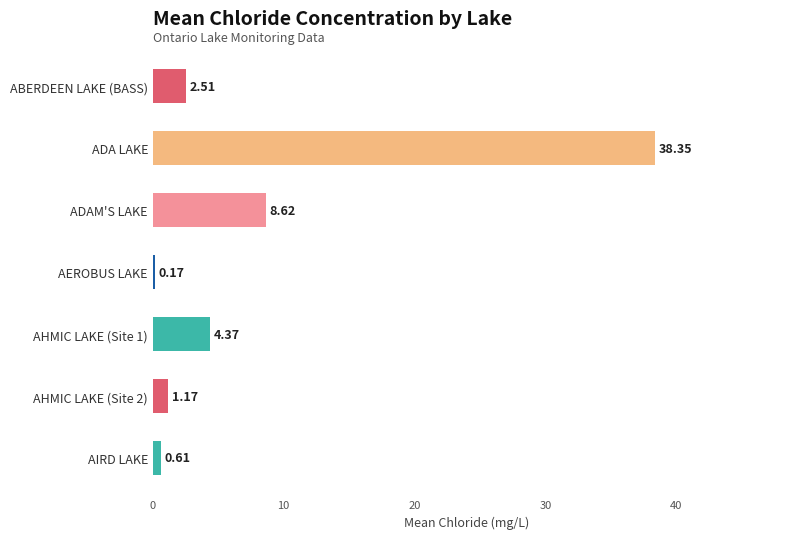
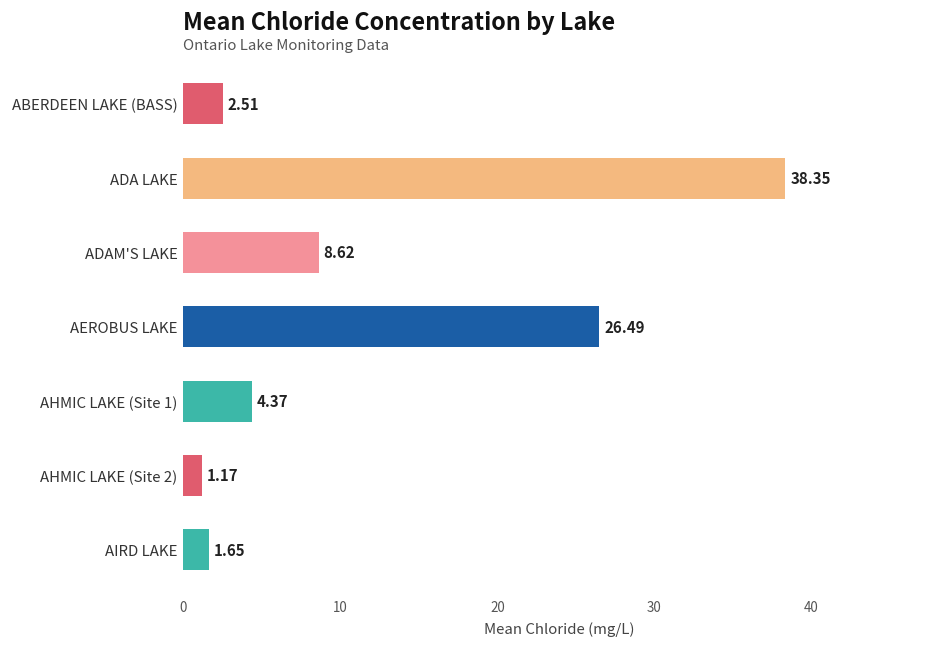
  {
    "ABERDEEN LAKE (BASS)": 2.51,
    "ADA LAKE": 38.35,
    "ADAM'S LAKE": 8.62,
-   "AEROBUS LAKE": 0.17,
+   "AEROBUS LAKE": 26.49,
    "AHMIC LAKE (Site 1)": 4.37,
    "AHMIC LAKE (Site 2)": 1.17,
-   "AIRD LAKE": 0.61
+   "AIRD LAKE": 1.65
  }
